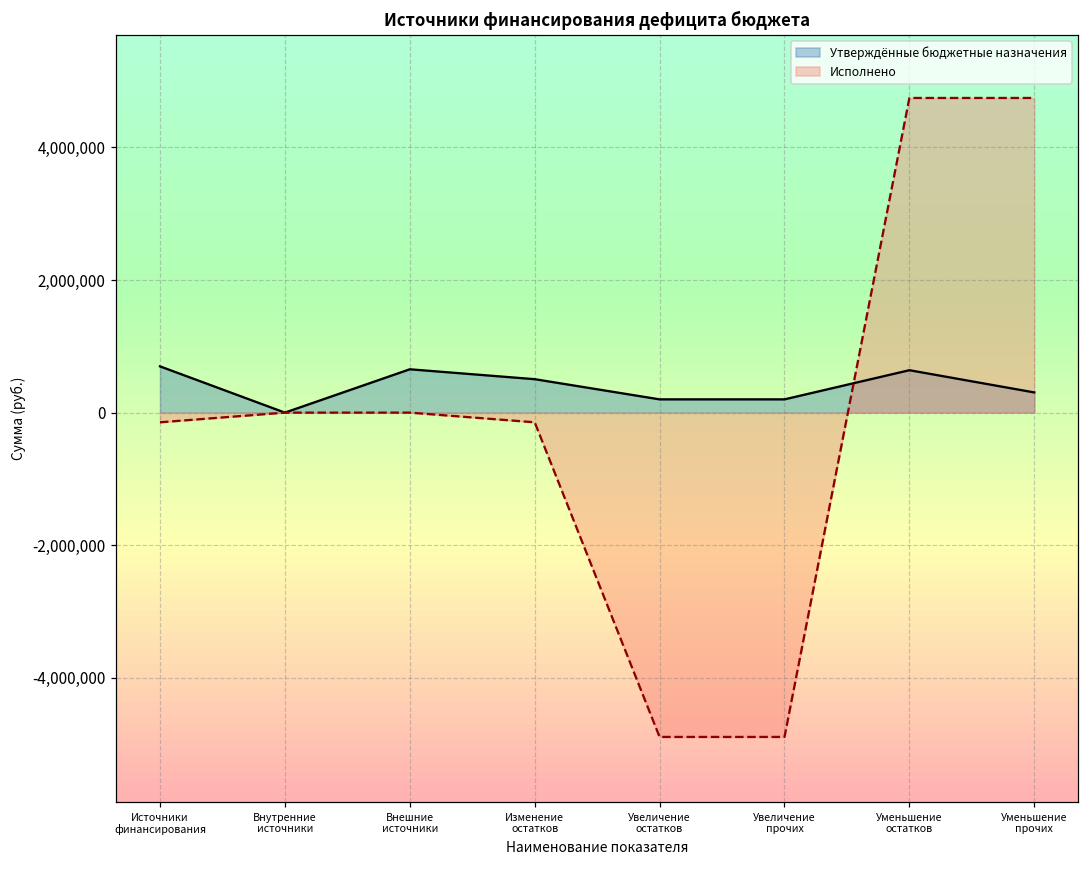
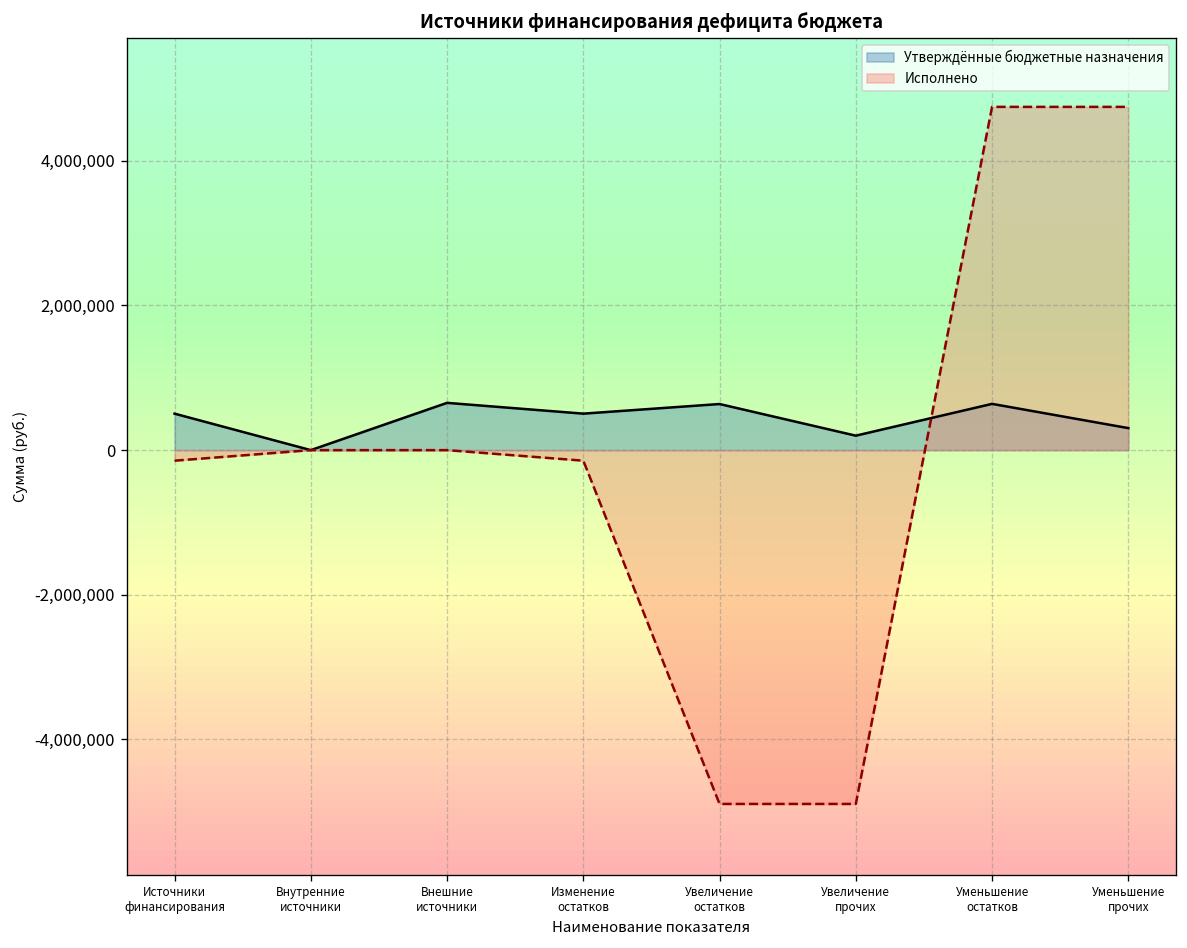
  {
    "Утверждённые бюджетные назначения": {
-     "Источники финансирования": "700,000",
+     "Источники финансирования": "500,000",
      "Внешние источники": "700,000",
      "Изменение остатков": "500,000",
-     "Увеличение остатков": "200,000",
+     "Увеличение остатков": "600,000",
      "Увеличение прочих": "200,000",
      "Уменьшение остатков": "600,000",
      "Уменьшение прочих": "300,000"
    }
  }
